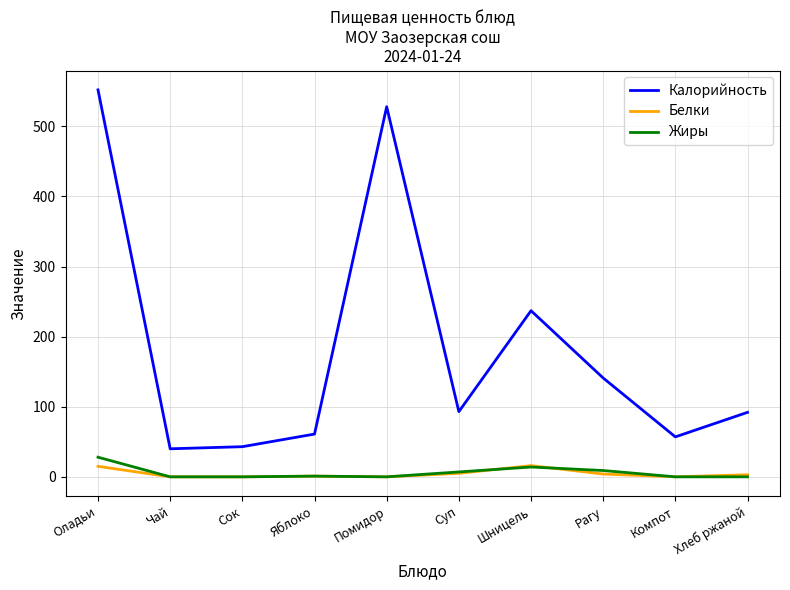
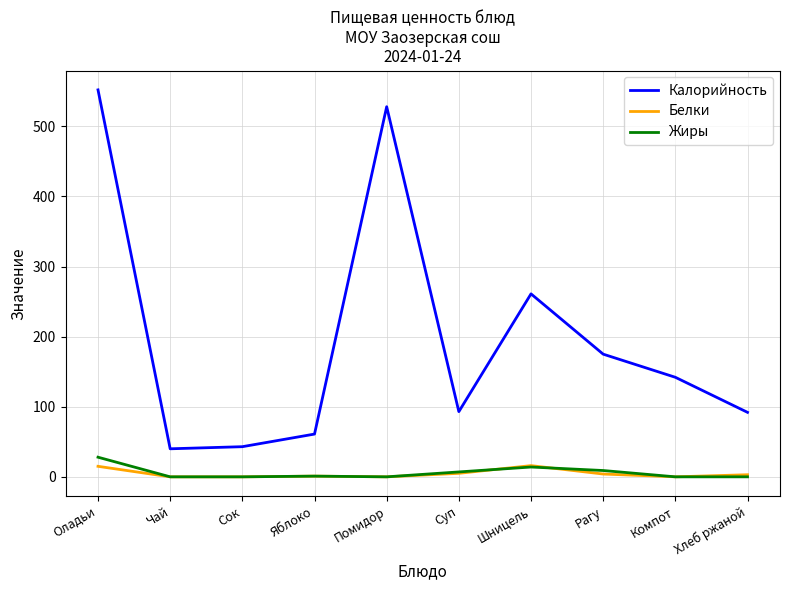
  {
    "Калорийность": {
      "Оладьи": 550,
      "Чай": 40,
      "Сок": 40,
      "Яблоко": 60,
      "Помидор": 530,
      "Суп": 90,
-     "Шницель": 240,
-     "Рагу": 140,
-     "Компот": 60,
+     "Шницель": 260,
+     "Рагу": 180,
+     "Компот": 140,
      "Хлеб ржаной": 90
    },
    "Белки": {
      "Оладьи": 20,
      "Рагу": 0
    },
    "Жиры": {
      "Оладьи": 30,
      "Рагу": 10
    }
  }
